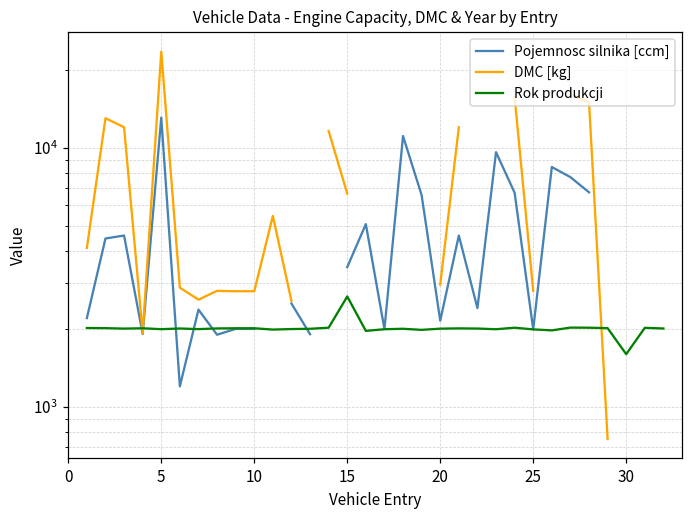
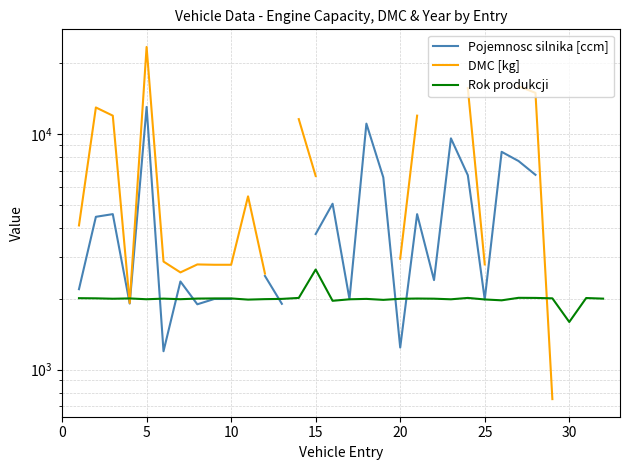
  {
    "Pojemnosc silnika [ccm]": {
      "5": 13000,
-     "15": 3500,
-     "20": 2100
+     "15": 3800,
+     "20": 1200
    },
    "DMC [kg]": {
      "5": 24000,
      "10": 2800,
      "15": 6700,
      "20": 3000,
      "25": 2800
    },
    "Rok produkcji": {
      "5": 2000,
      "15": 2700,
      "20": 2000,
      "30": 1600
    }
  }
